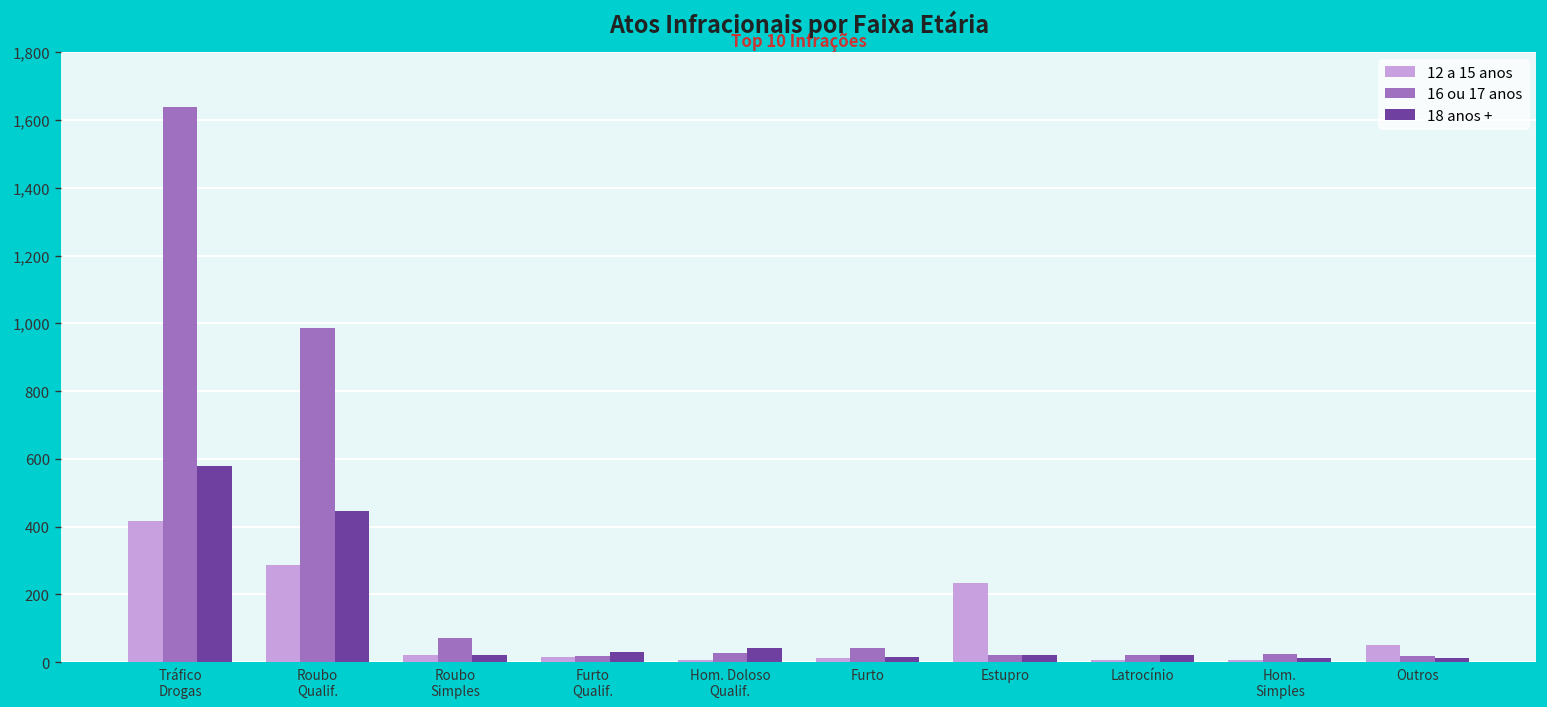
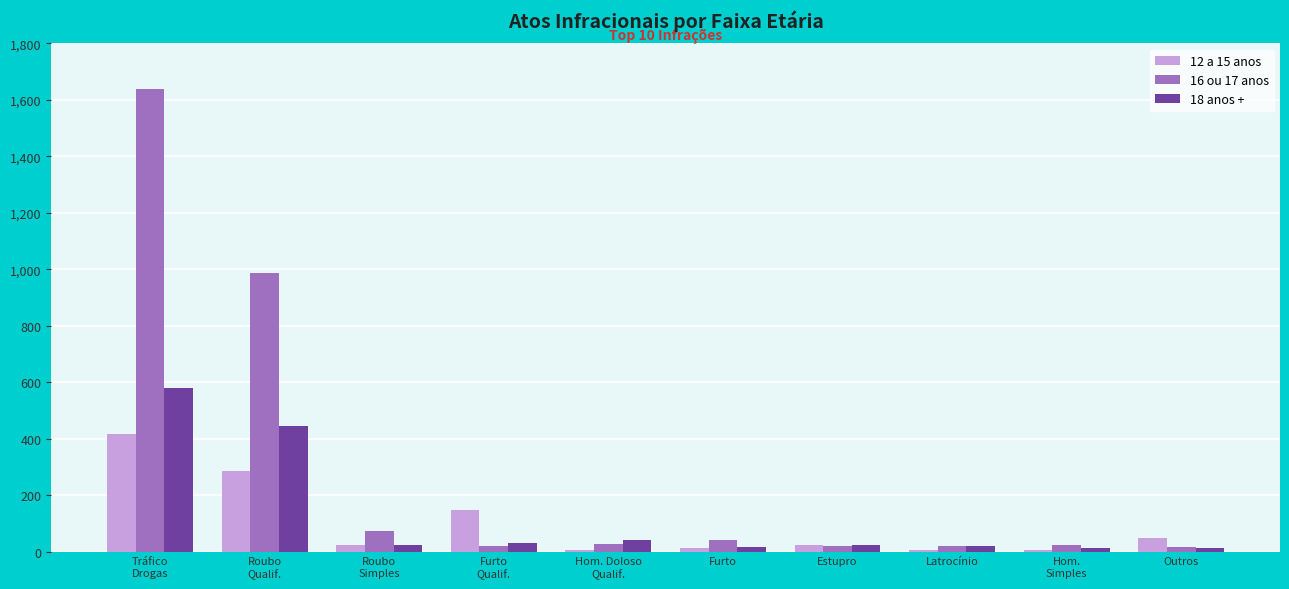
  {
    "12 a 15 anos": {
      "Tráfico Drogas": "420",
      "Roubo Qualif.": "290",
      "Roubo Simples": "20",
-     "Furto Qualif.": "20",
+     "Furto Qualif.": "150",
      "Furto": "10",
-     "Estupro": "230",
+     "Estupro": "20",
      "Outros": "50"
    },
    "16 ou 17 anos": {
      "Tráfico Drogas": "1,640",
      "Roubo Qualif.": "990",
      "Roubo Simples": "70",
      "Furto Qualif.": "20",
      "Hom. Doloso Qualif.": "30",
      "Furto": "40",
      "Estupro": "20",
      "Latrocínio": "20",
      "Hom. Simples": "30",
      "Outros": "20"
    },
    "18 anos +": {
      "Tráfico Drogas": "580",
      "Roubo Qualif.": "450",
      "Roubo Simples": "20",
      "Furto Qualif.": "30",
      "Hom. Doloso Qualif.": "40",
      "Furto": "20",
      "Estupro": "20",
      "Latrocínio": "20",
      "Hom. Simples": "10",
      "Outros": "10"
    }
  }
